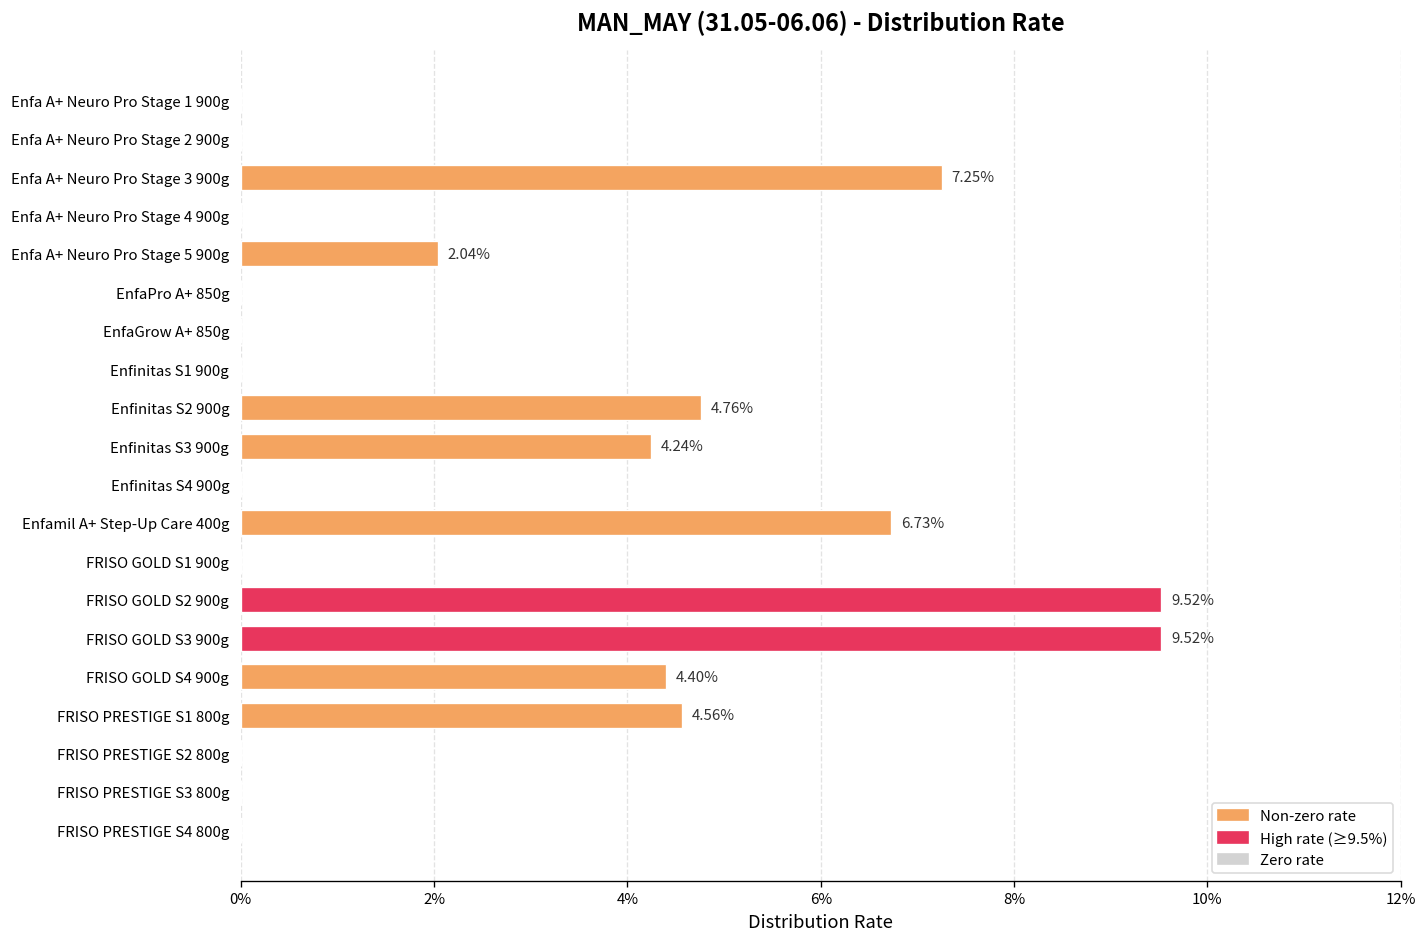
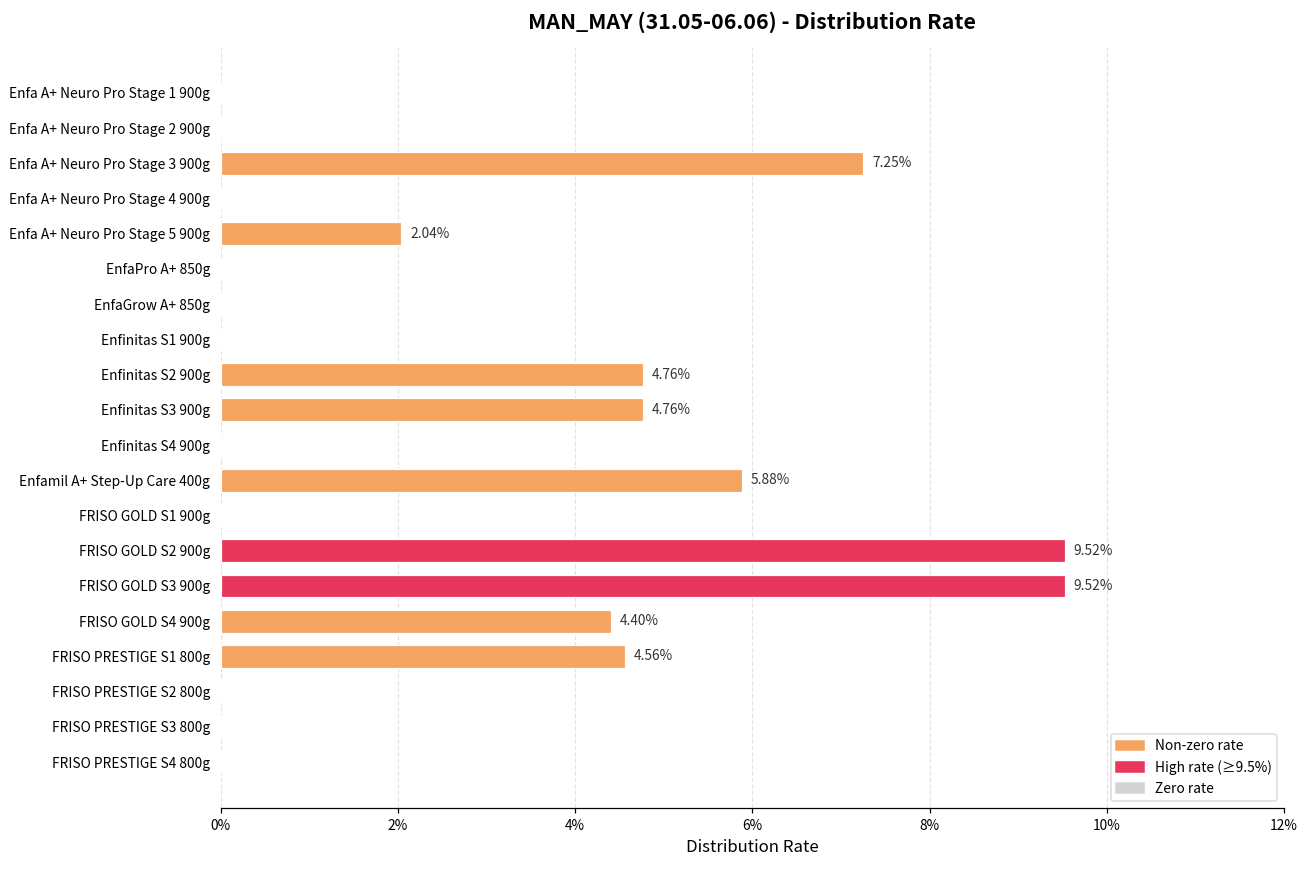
  {
    "Enfa A+ Neuro Pro Stage 3 900g": "7.25%",
    "Enfa A+ Neuro Pro Stage 5 900g": "2.04%",
    "Enfinitas S2 900g": "4.76%",
-   "Enfinitas S3 900g": "4.24%",
-   "Enfamil A+ Step-Up Care 400g": "6.73%",
+   "Enfinitas S3 900g": "4.76%",
+   "Enfamil A+ Step-Up Care 400g": "5.88%",
    "FRISO GOLD S2 900g": "9.52%",
    "FRISO GOLD S3 900g": "9.52%",
    "FRISO GOLD S4 900g": "4.40%",
    "FRISO PRESTIGE S1 800g": "4.56%"
  }
